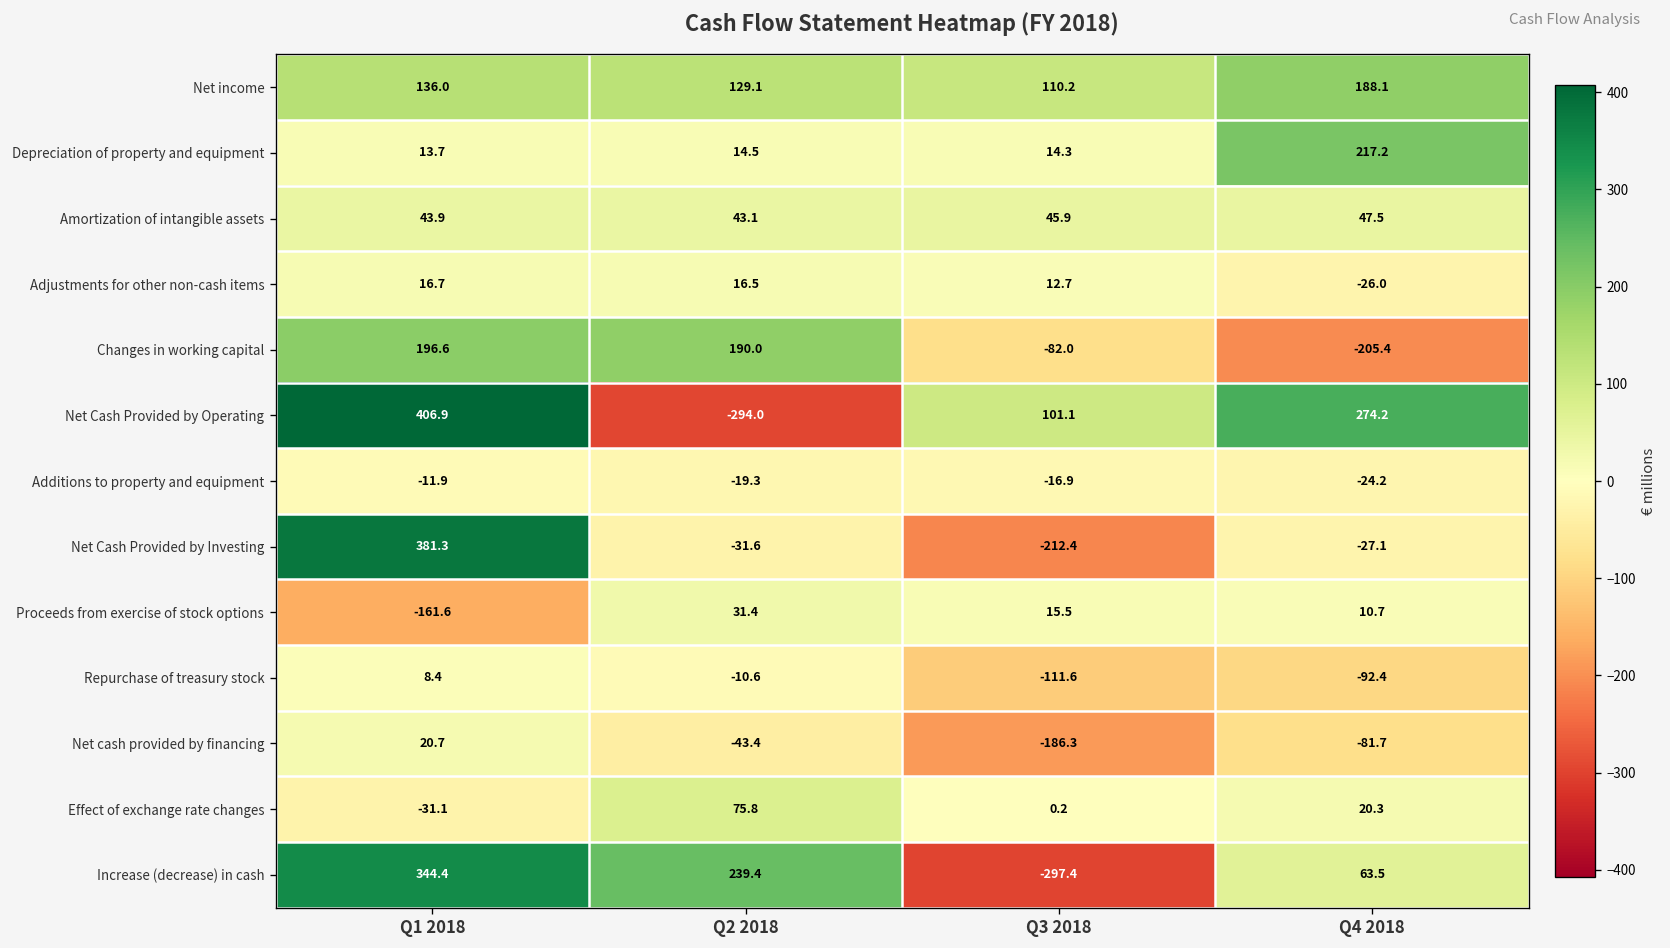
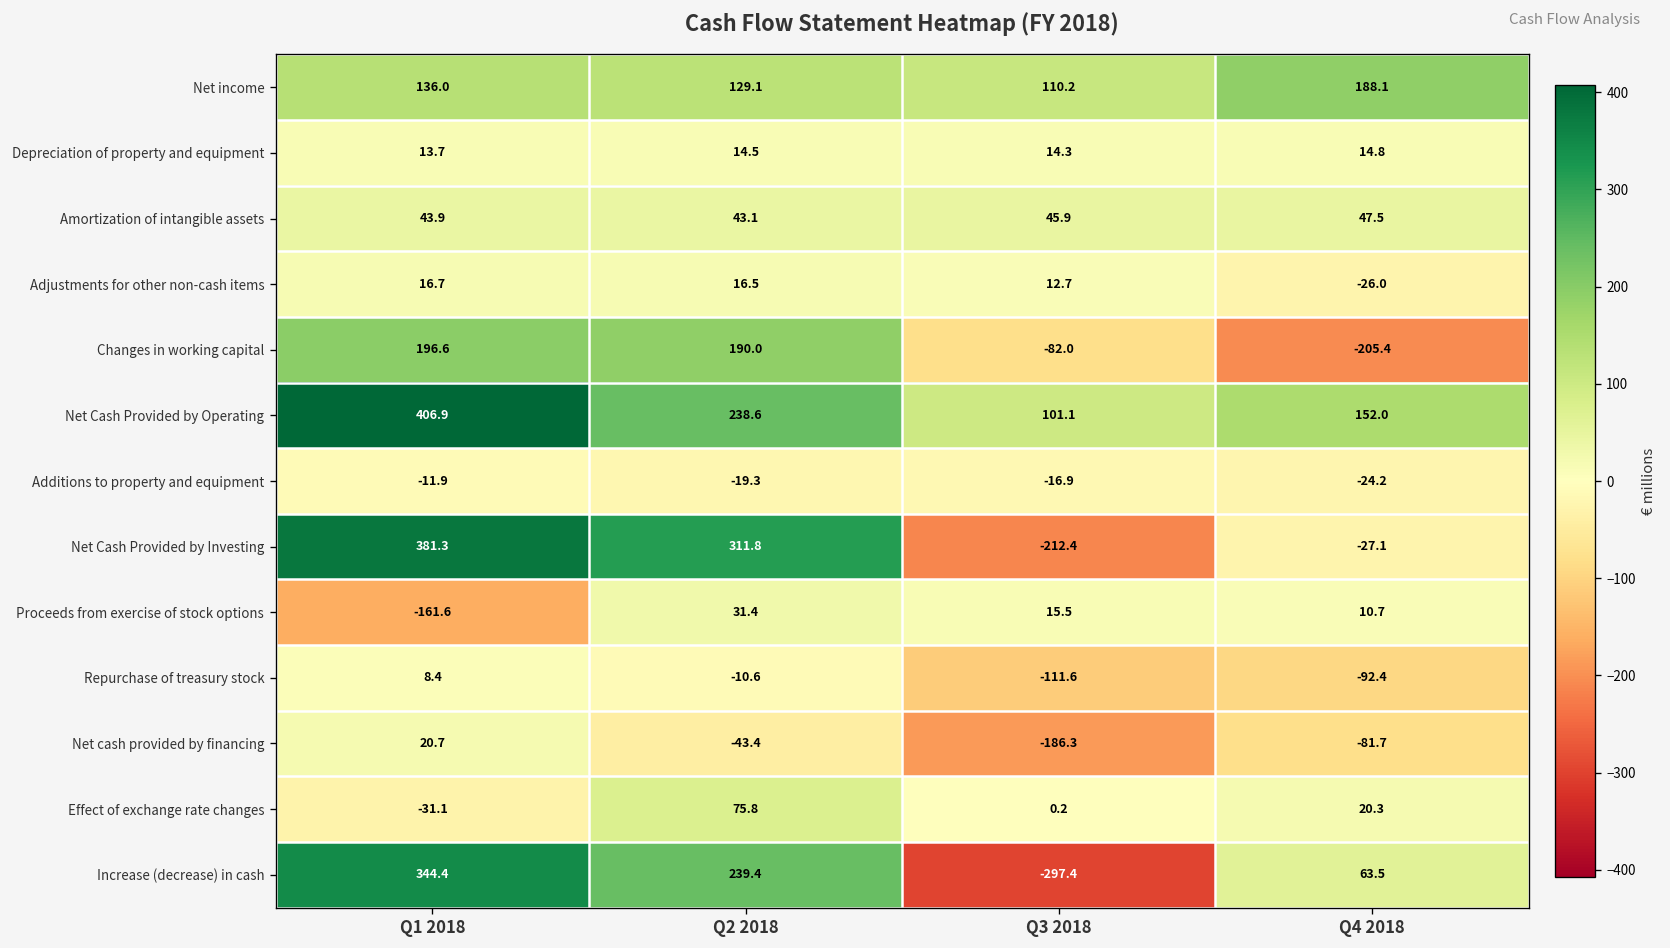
  {
    "Net income": {
      "Q1 2018": 136.0,
      "Q2 2018": 129.1,
      "Q3 2018": 110.2,
      "Q4 2018": 188.1
    },
    "Depreciation of property and equipment": {
      "Q1 2018": 13.7,
      "Q2 2018": 14.5,
      "Q3 2018": 14.3,
-     "Q4 2018": 217.2
+     "Q4 2018": 14.8
    },
    "Amortization of intangible assets": {
      "Q1 2018": 43.9,
      "Q2 2018": 43.1,
      "Q3 2018": 45.9,
      "Q4 2018": 47.5
    },
    "Adjustments for other non-cash items": {
      "Q1 2018": 16.7,
      "Q2 2018": 16.5,
      "Q3 2018": 12.7,
      "Q4 2018": -26.0
    },
    "Changes in working capital": {
      "Q1 2018": 196.6,
      "Q2 2018": 190.0,
      "Q3 2018": -82.0,
      "Q4 2018": -205.4
    },
    "Net Cash Provided by Operating": {
      "Q1 2018": 406.9,
-     "Q2 2018": -294.0,
+     "Q2 2018": 238.6,
      "Q3 2018": 101.1,
-     "Q4 2018": 274.2
+     "Q4 2018": 152.0
    },
    "Additions to property and equipment": {
      "Q1 2018": -11.9,
      "Q2 2018": -19.3,
      "Q3 2018": -16.9,
      "Q4 2018": -24.2
    },
    "Net Cash Provided by Investing": {
      "Q1 2018": 381.3,
-     "Q2 2018": -31.6,
+     "Q2 2018": 311.8,
      "Q3 2018": -212.4,
      "Q4 2018": -27.1
    },
    "Proceeds from exercise of stock options": {
      "Q1 2018": -161.6,
      "Q2 2018": 31.4,
      "Q3 2018": 15.5,
      "Q4 2018": 10.7
    },
    "Repurchase of treasury stock": {
      "Q1 2018": 8.4,
      "Q2 2018": -10.6,
      "Q3 2018": -111.6,
      "Q4 2018": -92.4
    },
    "Net cash provided by financing": {
      "Q1 2018": 20.7,
      "Q2 2018": -43.4,
      "Q3 2018": -186.3,
      "Q4 2018": -81.7
    },
    "Effect of exchange rate changes": {
      "Q1 2018": -31.1,
      "Q2 2018": 75.8,
      "Q3 2018": 0.2,
      "Q4 2018": 20.3
    },
    "Increase (decrease) in cash": {
      "Q1 2018": 344.4,
      "Q2 2018": 239.4,
      "Q3 2018": -297.4,
      "Q4 2018": 63.5
    }
  }
